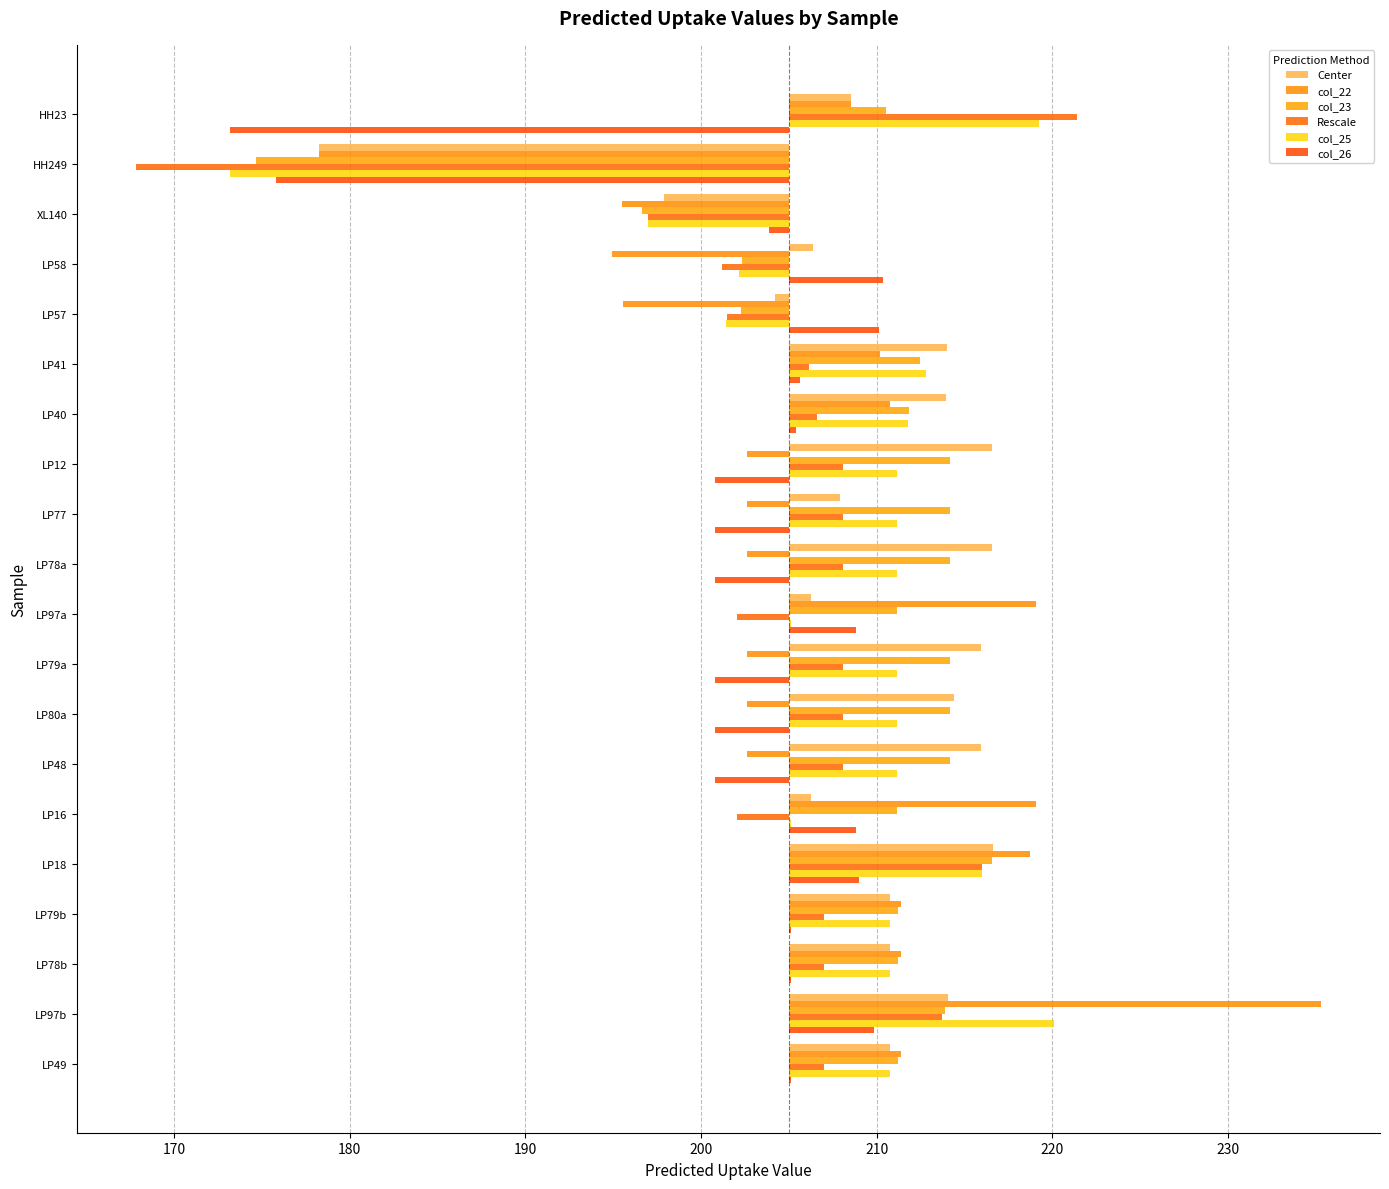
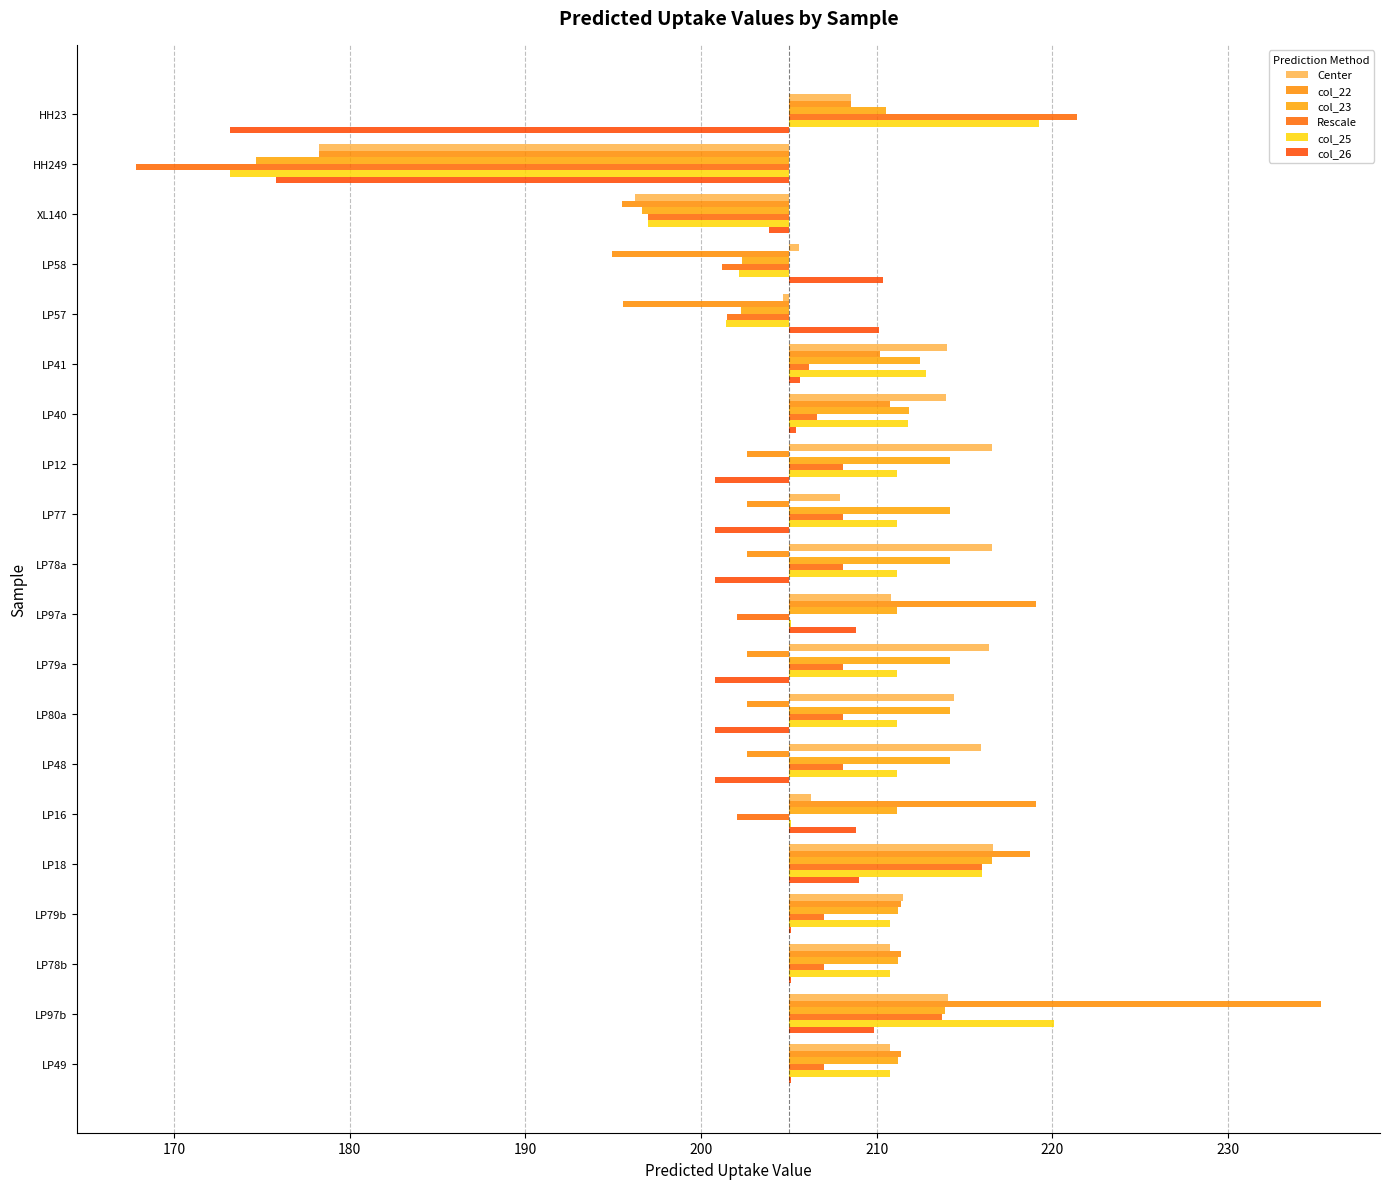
  {
    "Center": {
      "HH23": 208.6,
      "HH249": 178.2,
-     "XL140": 197.9,
-     "LP58": 206.4,
-     "LP57": 204.2,
+     "XL140": 196.2,
+     "LP58": 205.6,
+     "LP57": 204.7,
      "LP41": 214.0,
      "LP40": 213.9,
      "LP12": 216.6,
      "LP77": 207.9,
      "LP78a": 216.6,
-     "LP97a": 206.3,
-     "LP79a": 215.9,
+     "LP97a": 210.8,
+     "LP79a": 216.4,
      "LP80a": 214.4,
      "LP48": 215.9,
      "LP16": 206.2,
      "LP18": 216.6,
-     "LP79b": 210.8,
+     "LP79b": 211.5,
      "LP78b": 210.8,
      "LP97b": 214.1,
      "LP49": 210.8
    }
  }
